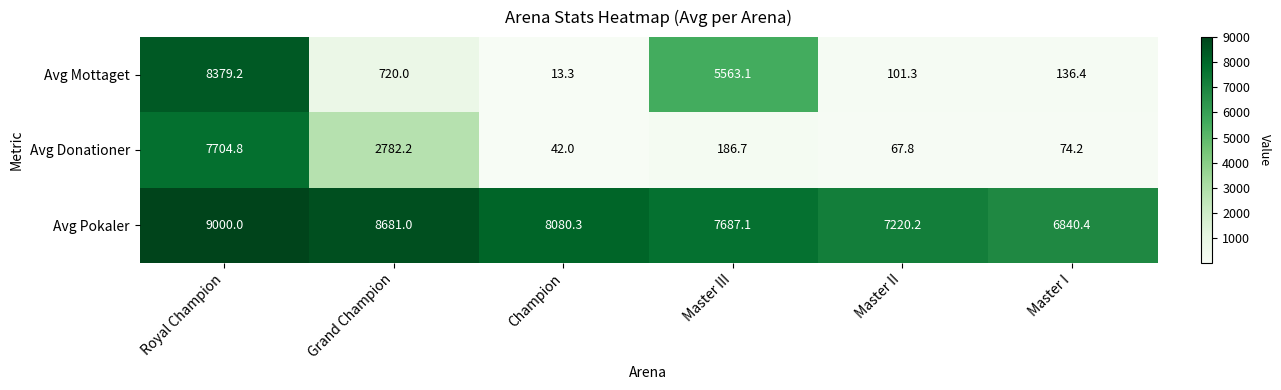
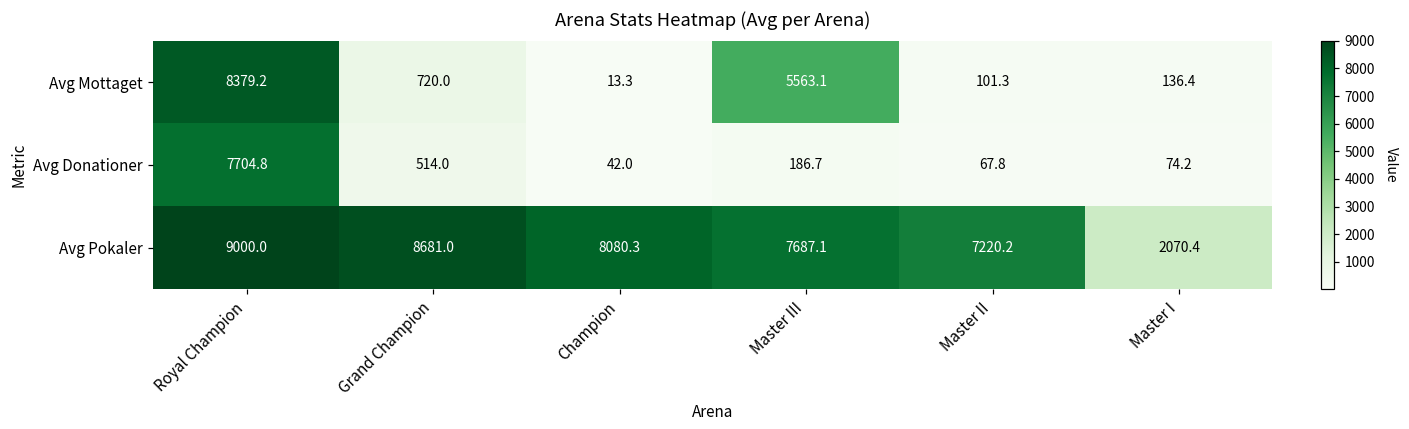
  {
    "Avg Mottaget": {
      "Royal Champion": 8379.2,
      "Grand Champion": 720.0,
      "Champion": 13.3,
      "Master III": 5563.1,
      "Master II": 101.3,
      "Master I": 136.4
    },
    "Avg Donationer": {
      "Royal Champion": 7704.8,
-     "Grand Champion": 2782.2,
+     "Grand Champion": 514.0,
      "Champion": 42.0,
      "Master III": 186.7,
      "Master II": 67.8,
      "Master I": 74.2
    },
    "Avg Pokaler": {
      "Royal Champion": 9000.0,
      "Grand Champion": 8681.0,
      "Champion": 8080.3,
      "Master III": 7687.1,
      "Master II": 7220.2,
-     "Master I": 6840.4
+     "Master I": 2070.4
    }
  }
